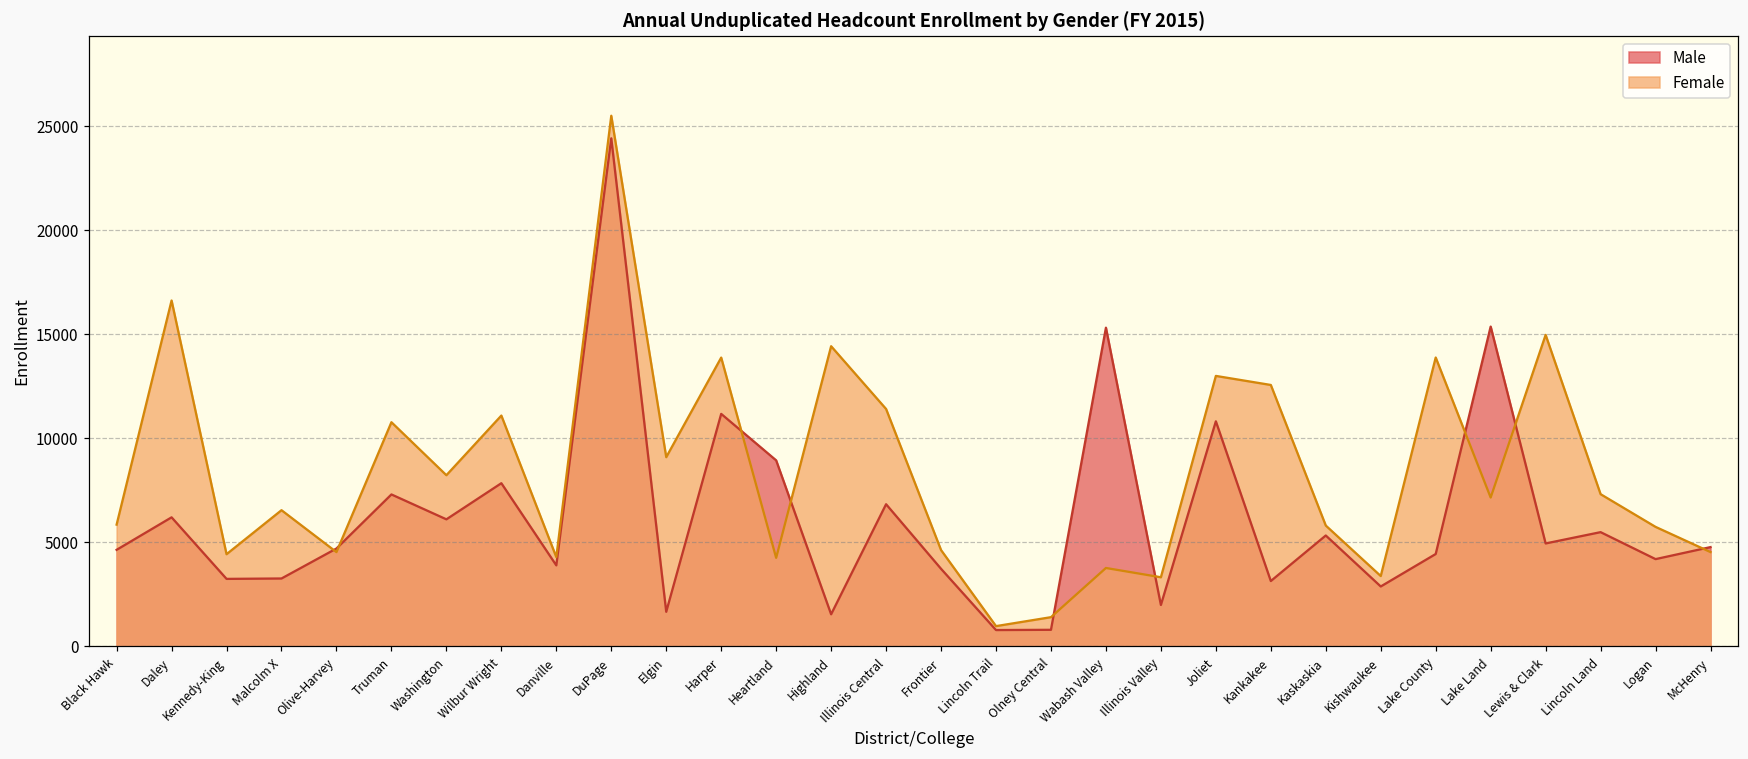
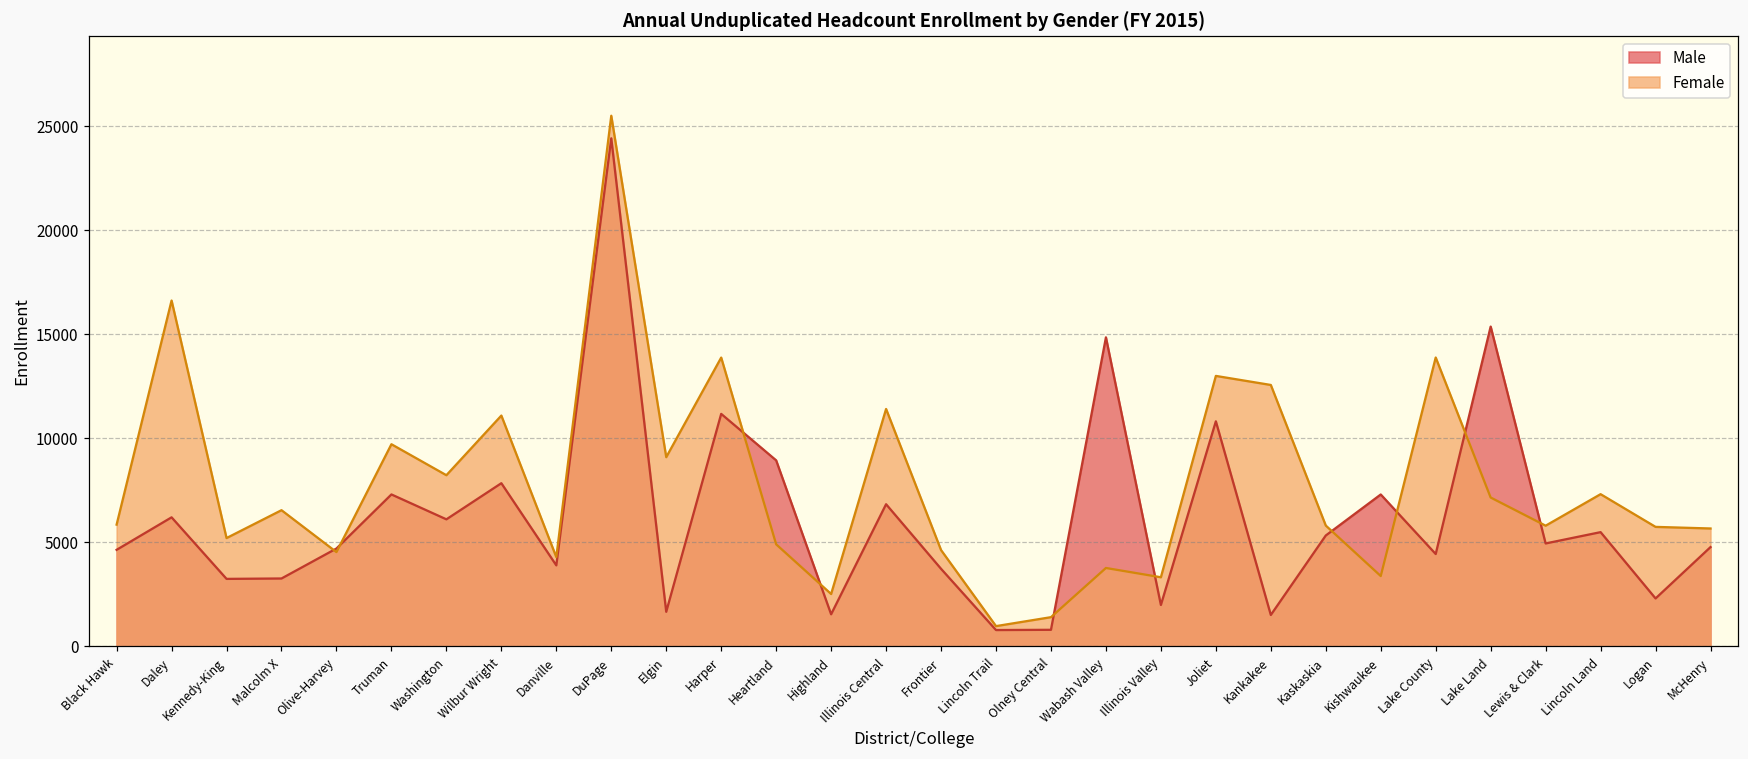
  {
    "Male": {
      "Black Hawk": 4600,
      "Daley": 6200,
      "Kennedy-King": 3200,
      "Malcolm X": 3300,
      "Olive-Harvey": 4700,
      "Truman": 7300,
      "Washington": 6100,
      "Wilbur Wright": 7800,
      "Danville": 3900,
      "DuPage": 24400,
      "Elgin": 1700,
      "Harper": 11200,
      "Heartland": 8900,
      "Highland": 1500,
      "Illinois Central": 6800,
      "Frontier": 3700,
      "Lincoln Trail": 800,
      "Olney Central": 800,
-     "Wabash Valley": 15300,
+     "Wabash Valley": 14900,
      "Illinois Valley": 2000,
      "Joliet": 10800,
-     "Kankakee": 3100,
+     "Kankakee": 1500,
      "Kaskaskia": 5300,
-     "Kishwaukee": 2900,
+     "Kishwaukee": 7300,
      "Lake County": 4400,
      "Lake Land": 15400,
      "Lewis & Clark": 5000,
      "Lincoln Land": 5500,
-     "Logan": 4200,
+     "Logan": 2300,
      "McHenry": 4800
    },
    "Female": {
      "Black Hawk": 5900,
      "Daley": 16600,
-     "Kennedy-King": 4400,
+     "Kennedy-King": 5200,
      "Malcolm X": 6500,
      "Olive-Harvey": 4500,
-     "Truman": 10800,
+     "Truman": 9700,
      "Washington": 8200,
      "Wilbur Wright": 11100,
      "Danville": 4300,
      "DuPage": 25500,
      "Elgin": 9100,
      "Harper": 13900,
-     "Heartland": 4300,
-     "Highland": 14400,
+     "Heartland": 4900,
+     "Highland": 2500,
      "Illinois Central": 11400,
      "Frontier": 4600,
      "Lincoln Trail": 1000,
      "Olney Central": 1400,
      "Wabash Valley": 3800,
      "Illinois Valley": 3300,
      "Joliet": 13000,
      "Kankakee": 12600,
      "Kaskaskia": 5800,
      "Kishwaukee": 3400,
      "Lake County": 13900,
      "Lake Land": 7200,
-     "Lewis & Clark": 15000,
+     "Lewis & Clark": 5800,
      "Lincoln Land": 7300,
      "Logan": 5700,
-     "McHenry": 4500
+     "McHenry": 5700
    }
  }
